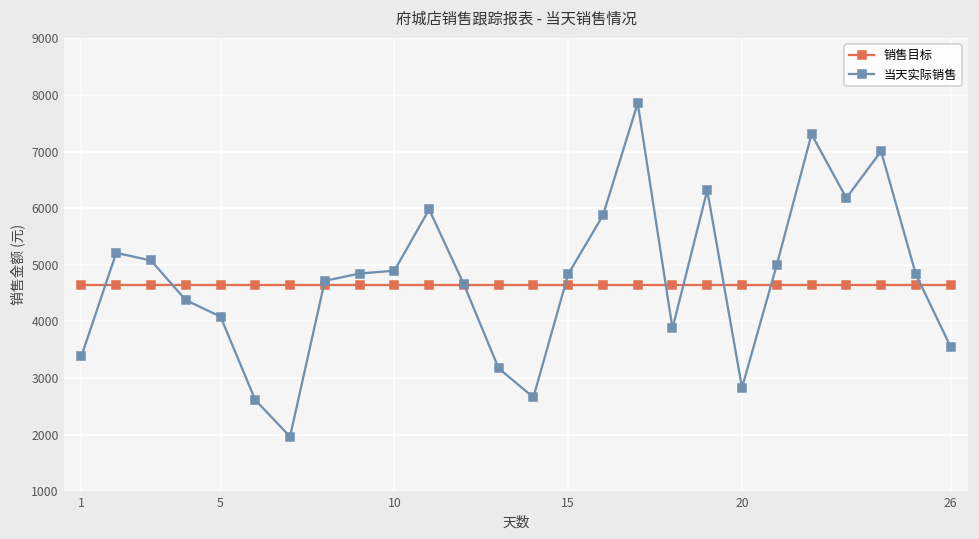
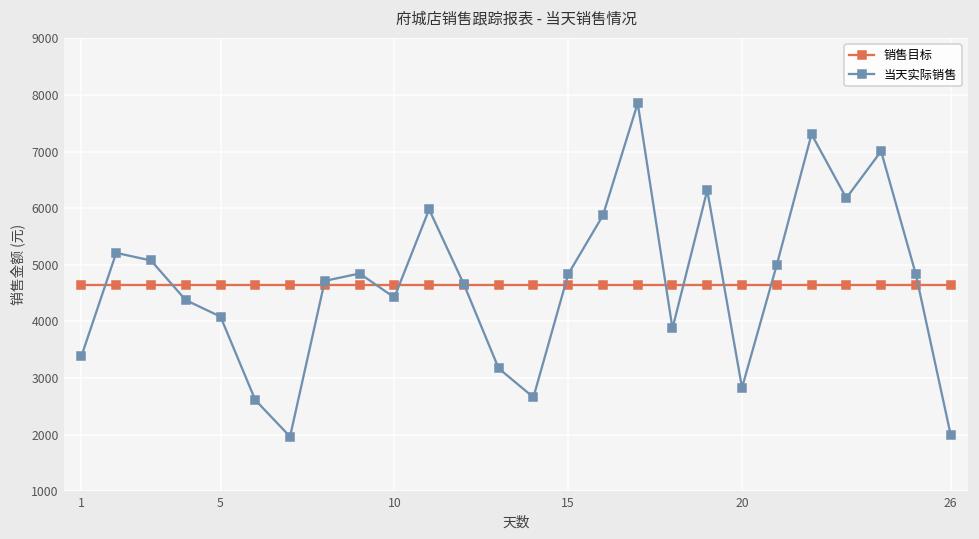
  {
    "销售目标": {
      "1": 4700,
      "5": 4700,
      "10": 4700,
      "15": 4700,
      "20": 4700,
      "26": 4700
    },
    "当天实际销售": {
      "1": 3400,
      "5": 4100,
-     "10": 4900,
+     "10": 4400,
      "15": 4800,
      "20": 2800,
-     "26": 3600
+     "26": 2000
    }
  }
